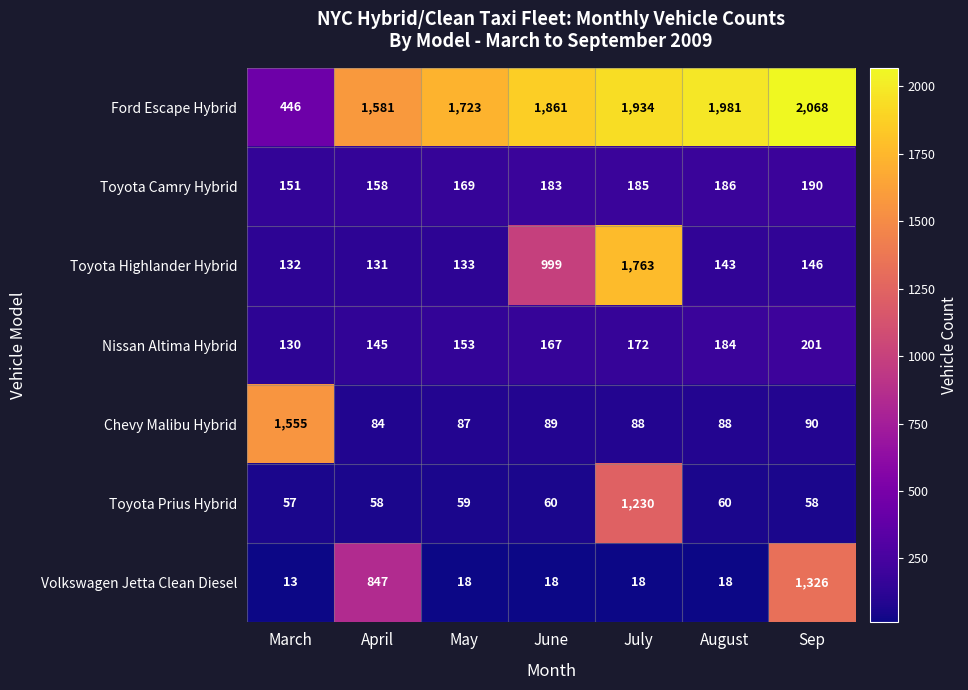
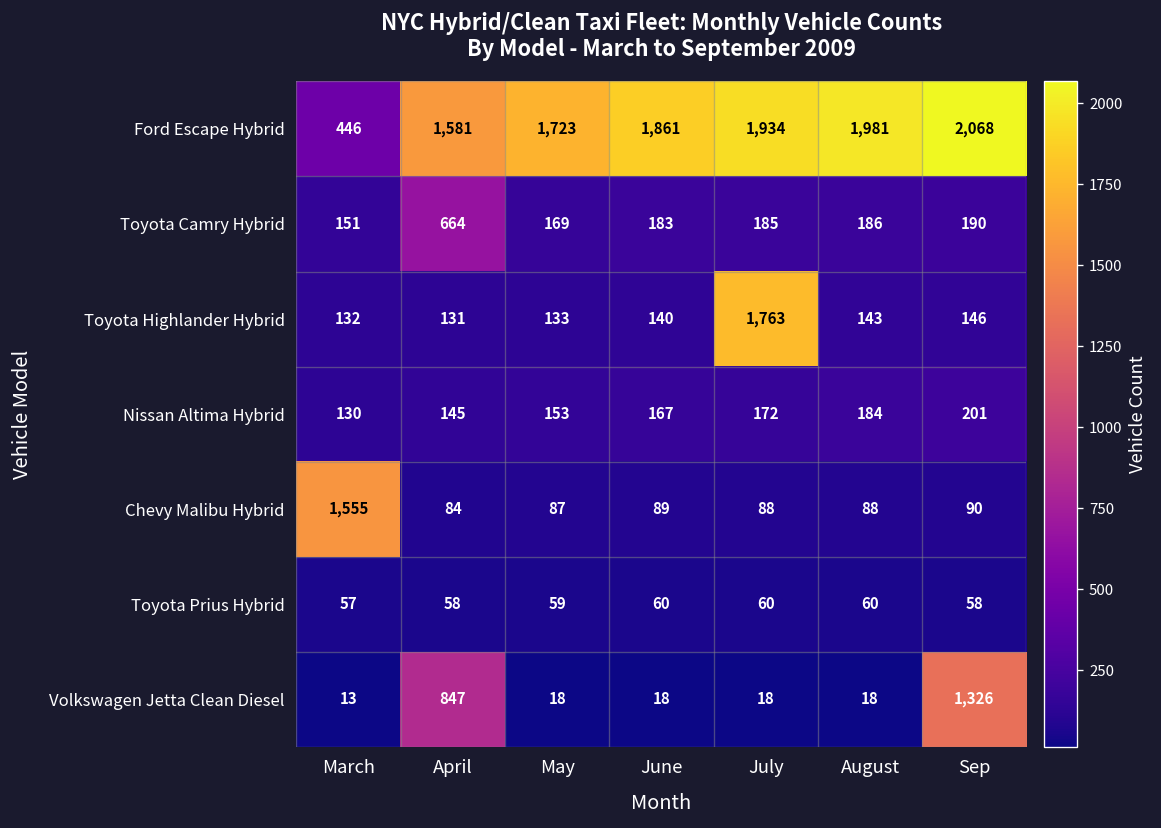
  {
    "Ford Escape Hybrid": {
      "March": "446",
      "April": "1,581",
      "May": "1,723",
      "June": "1,861",
      "July": "1,934",
      "August": "1,981",
      "Sep": "2,068"
    },
    "Toyota Camry Hybrid": {
      "March": "151",
-     "April": "158",
+     "April": "664",
      "May": "169",
      "June": "183",
      "July": "185",
      "August": "186",
      "Sep": "190"
    },
    "Toyota Highlander Hybrid": {
      "March": "132",
      "April": "131",
      "May": "133",
-     "June": "999",
+     "June": "140",
      "July": "1,763",
      "August": "143",
      "Sep": "146"
    },
    "Nissan Altima Hybrid": {
      "March": "130",
      "April": "145",
      "May": "153",
      "June": "167",
      "July": "172",
      "August": "184",
      "Sep": "201"
    },
    "Chevy Malibu Hybrid": {
      "March": "1,555",
      "April": "84",
      "May": "87",
      "June": "89",
      "July": "88",
      "August": "88",
      "Sep": "90"
    },
    "Toyota Prius Hybrid": {
      "March": "57",
      "April": "58",
      "May": "59",
      "June": "60",
-     "July": "1,230",
+     "July": "60",
      "August": "60",
      "Sep": "58"
    },
    "Volkswagen Jetta Clean Diesel": {
      "March": "13",
      "April": "847",
      "May": "18",
      "June": "18",
      "July": "18",
      "August": "18",
      "Sep": "1,326"
    }
  }
